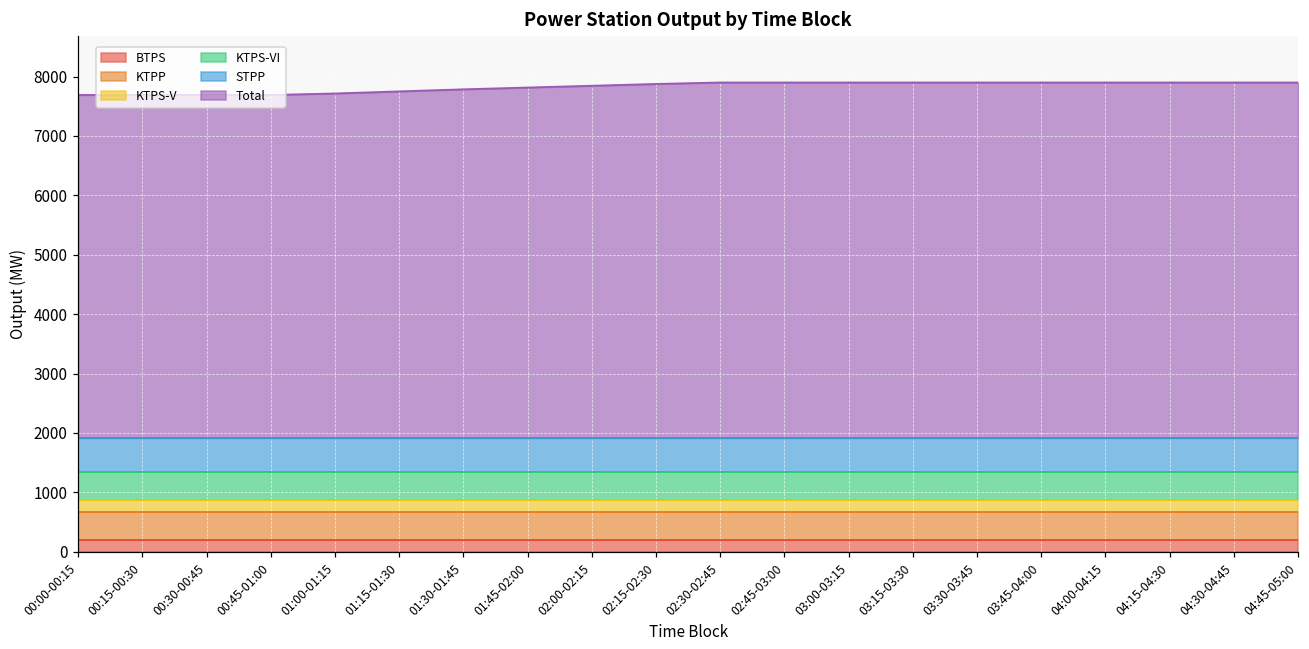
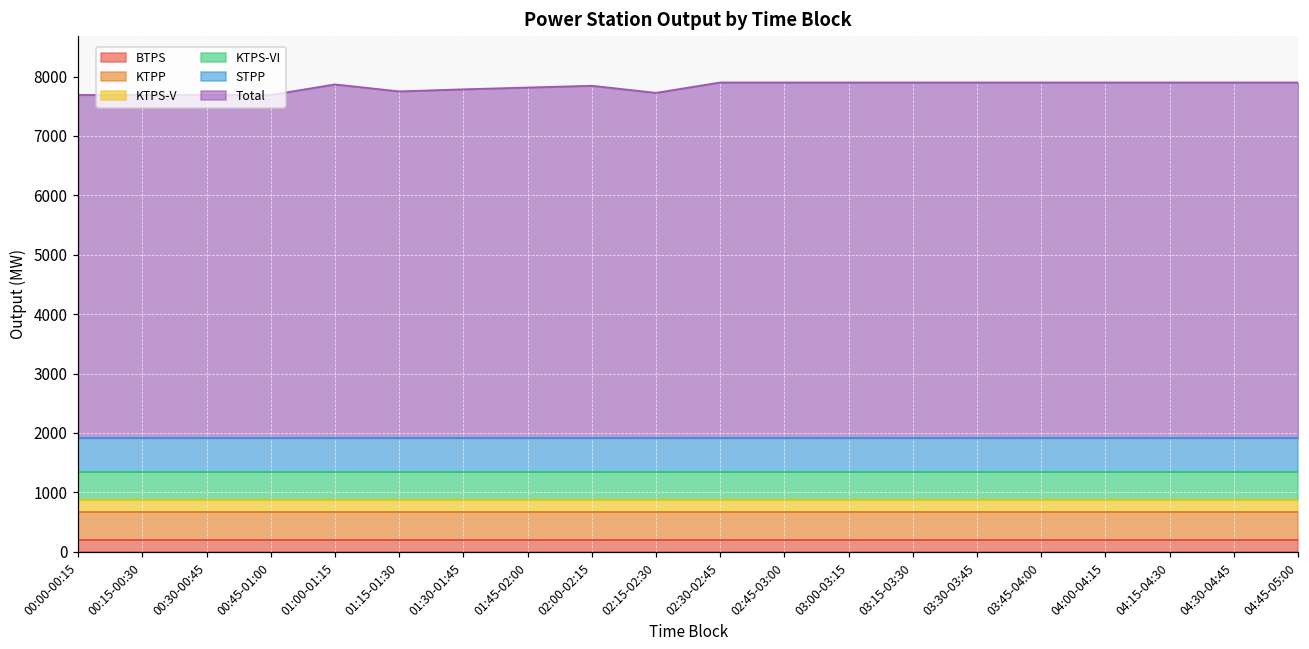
  {
    "KTPS-V": {
      "00:00-00:15": 900,
      "00:15-00:30": 900,
      "00:30-00:45": 900,
      "00:45-01:00": 900,
      "01:00-01:15": 900,
      "01:15-01:30": 900,
      "01:30-01:45": 900,
      "01:45-02:00": 900,
      "02:00-02:15": 900,
      "02:15-02:30": 900,
      "02:30-02:45": 900,
      "02:45-03:00": 900,
      "03:00-03:15": 900,
      "03:15-03:30": 900,
      "03:30-03:45": 900,
      "03:45-04:00": 900,
      "04:00-04:15": 900,
      "04:15-04:30": 900,
      "04:30-04:45": 900,
      "04:45-05:00": 900
    },
    "KTPS-VI": {
      "00:00-00:15": 1400,
      "00:15-00:30": 1400,
      "00:30-00:45": 1400,
      "00:45-01:00": 1400,
      "01:00-01:15": 1400,
      "01:15-01:30": 1400,
      "01:30-01:45": 1400,
      "01:45-02:00": 1400,
      "02:00-02:15": 1400,
      "02:15-02:30": 1400,
      "02:30-02:45": 1400,
      "02:45-03:00": 1400,
      "03:00-03:15": 1400,
      "03:15-03:30": 1400,
      "03:30-03:45": 1400,
      "03:45-04:00": 1400,
      "04:00-04:15": 1400,
      "04:15-04:30": 1400,
      "04:30-04:45": 1400,
      "04:45-05:00": 1400
    },
    "STPP": {
      "00:00-00:15": 1900,
      "00:15-00:30": 1900,
      "00:30-00:45": 1900,
      "00:45-01:00": 1900,
      "01:00-01:15": 1900,
      "01:15-01:30": 1900,
      "01:30-01:45": 1900,
      "01:45-02:00": 1900,
      "02:00-02:15": 1900,
      "02:15-02:30": 1900,
      "02:30-02:45": 1900,
      "02:45-03:00": 1900,
      "03:00-03:15": 1900,
      "03:15-03:30": 1900,
      "03:30-03:45": 1900,
      "03:45-04:00": 1900,
      "04:00-04:15": 1900,
      "04:15-04:30": 1900,
      "04:30-04:45": 1900,
      "04:45-05:00": 1900
    },
    "Total": {
      "00:00-00:15": 7700,
-     "01:00-01:15": 7700,
+     "01:00-01:15": 7900,
      "01:15-01:30": 7700,
      "01:30-01:45": 7800,
      "01:45-02:00": 7800,
      "02:00-02:15": 7800,
-     "02:15-02:30": 7900,
+     "02:15-02:30": 7700,
      "02:30-02:45": 7900,
      "02:45-03:00": 7900,
      "03:00-03:15": 7900,
      "03:15-03:30": 7900,
      "03:30-03:45": 7900,
      "03:45-04:00": 7900,
      "04:00-04:15": 7900,
      "04:15-04:30": 7900,
      "04:30-04:45": 7900,
      "04:45-05:00": 7900
    }
  }
